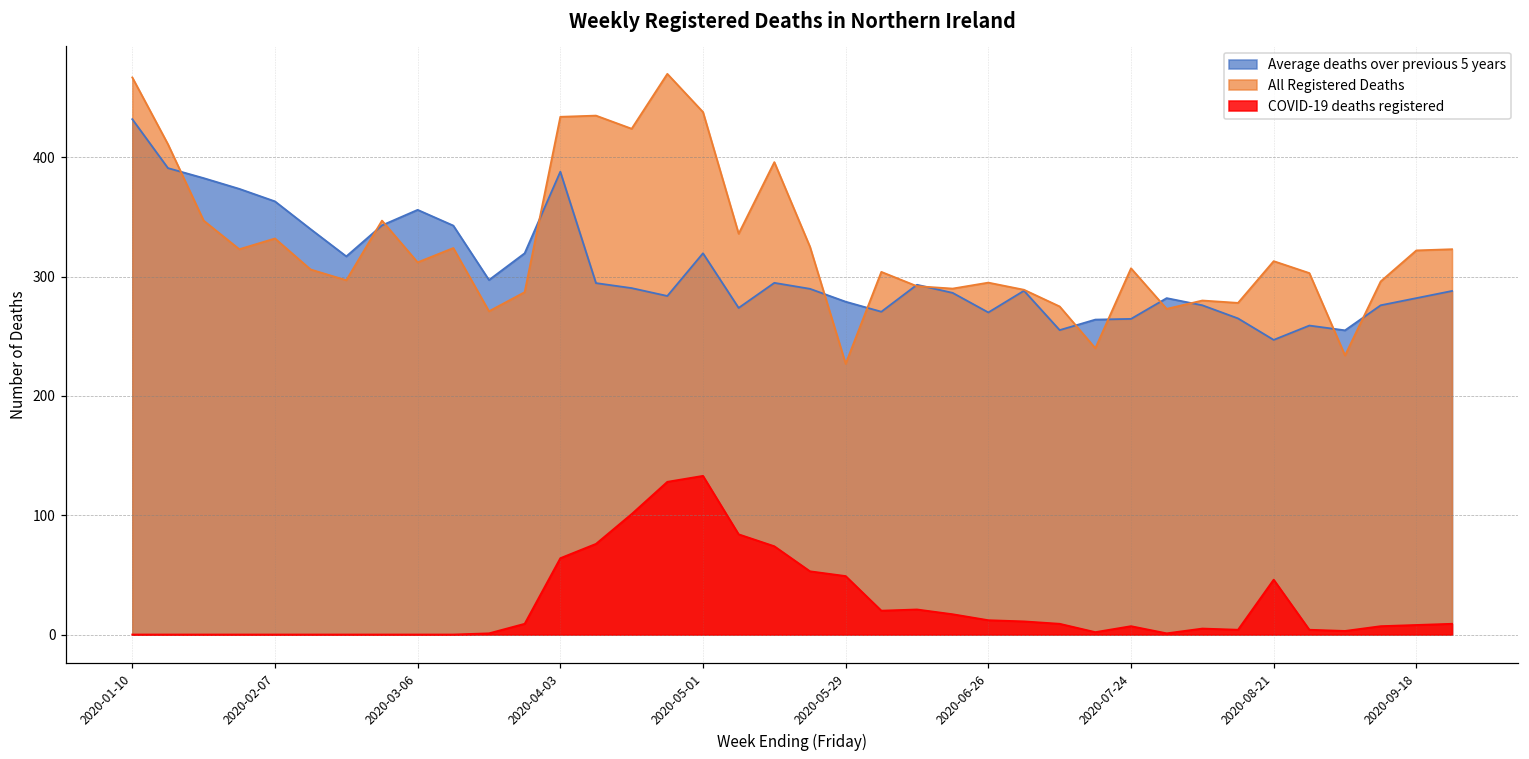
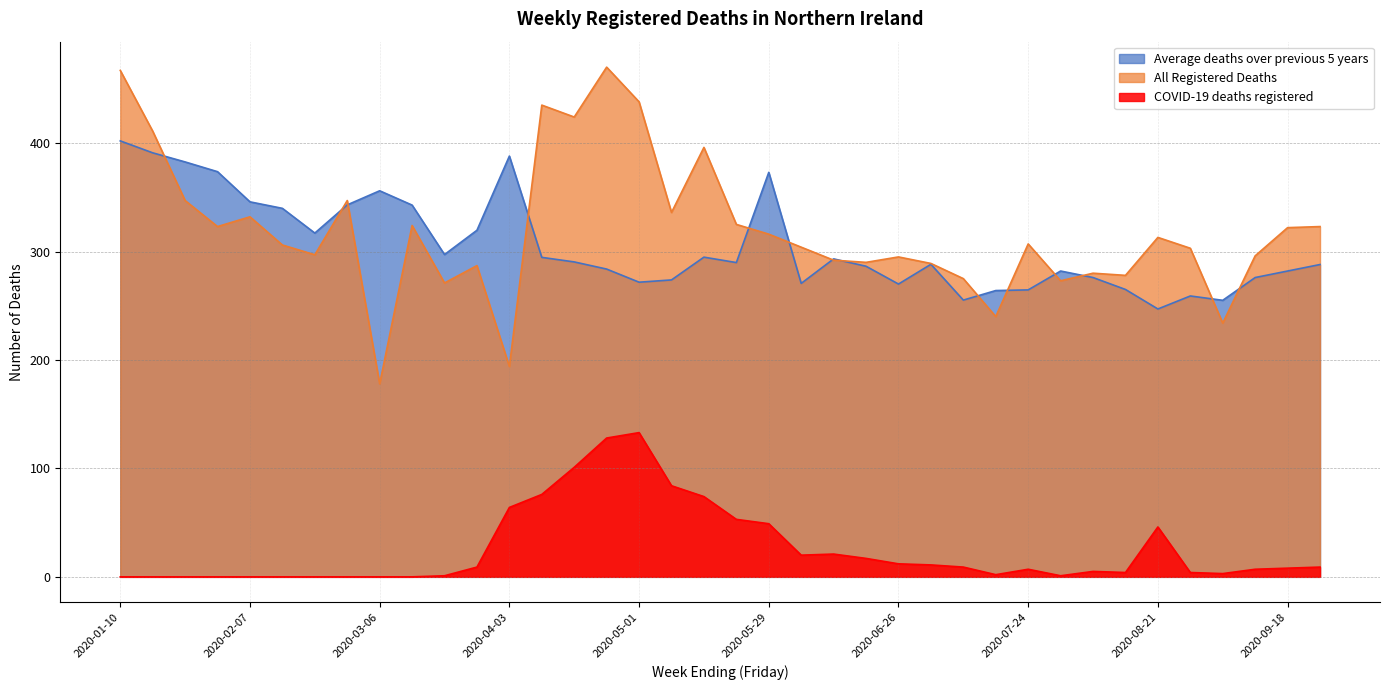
  {
    "Average deaths over previous 5 years": {
-     "2020-01-10": 432,
-     "2020-02-07": 363,
+     "2020-01-10": 402,
+     "2020-02-07": 346,
      "2020-03-06": 356,
      "2020-04-03": 388,
-     "2020-05-01": 320,
-     "2020-05-29": 279,
+     "2020-05-01": 272,
+     "2020-05-29": 373,
      "2020-06-26": 270,
      "2020-07-24": 265,
      "2020-08-21": 247,
      "2020-09-18": 282
    },
    "All Registered Deaths": {
      "2020-01-10": 467,
      "2020-02-07": 332,
-     "2020-03-06": 312,
-     "2020-04-03": 434,
+     "2020-03-06": 178,
+     "2020-04-03": 194,
      "2020-05-01": 438,
-     "2020-05-29": 227,
+     "2020-05-29": 316,
      "2020-06-26": 295,
      "2020-07-24": 307,
      "2020-08-21": 313,
      "2020-09-18": 322
    },
    "COVID-19 deaths registered": {
      "2020-01-10": 0,
      "2020-02-07": 0,
      "2020-03-06": 0,
      "2020-04-03": 64,
      "2020-05-01": 133,
      "2020-05-29": 49,
      "2020-06-26": 12,
      "2020-07-24": 7,
      "2020-08-21": 46,
      "2020-09-18": 8
    }
  }
